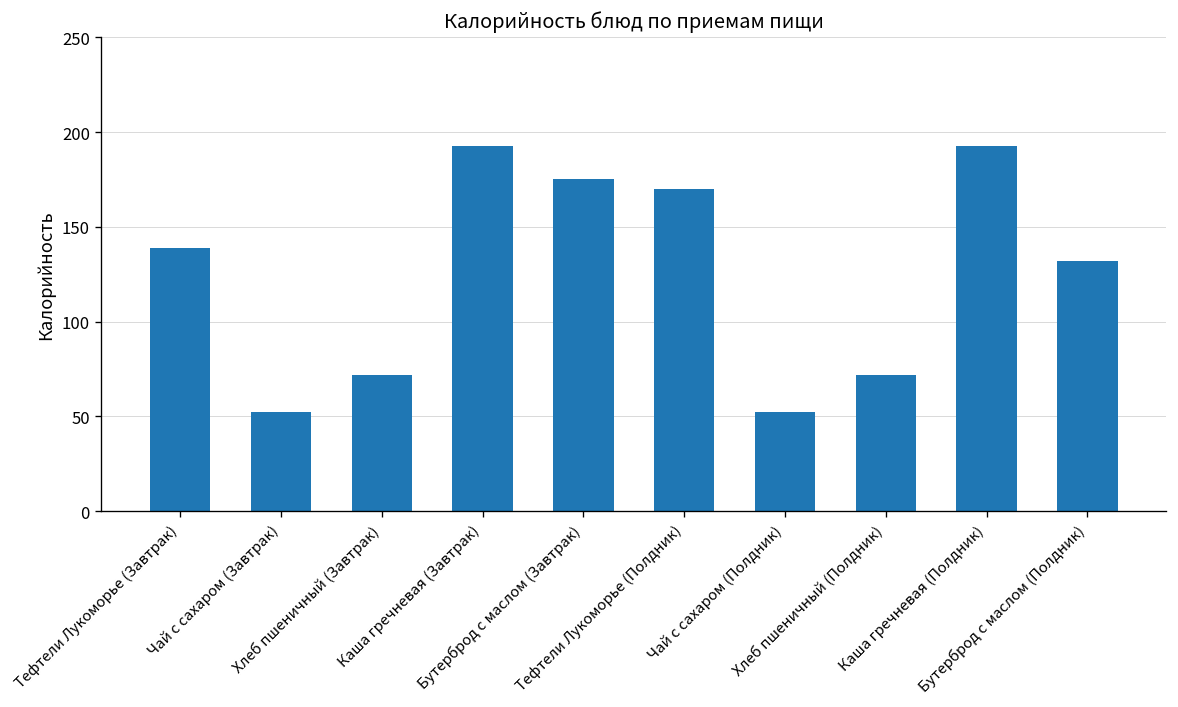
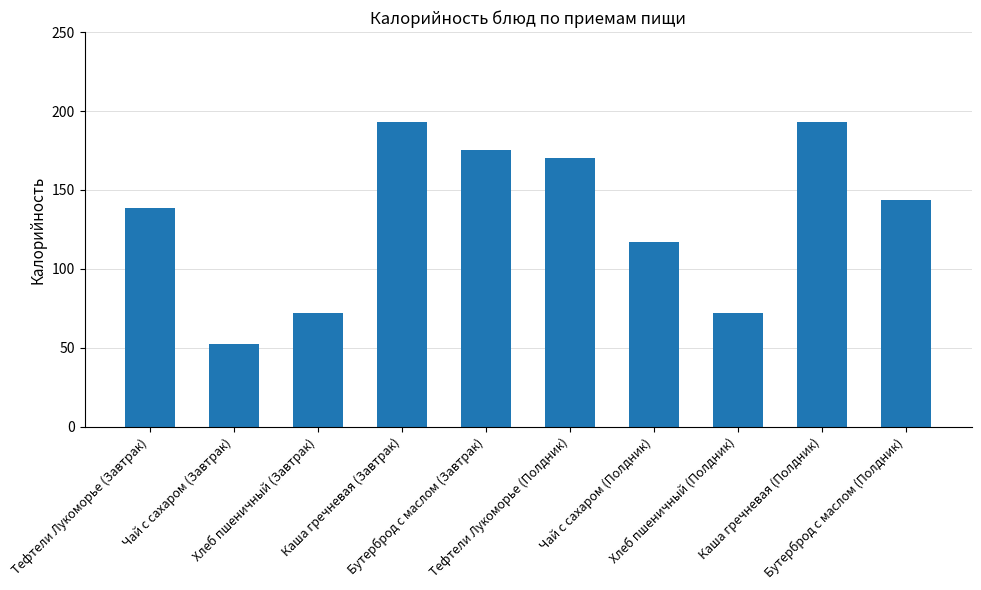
  {
    "Тефтели Лукоморье (Завтрак)": 139,
    "Чай с сахаром (Завтрак)": 52,
    "Хлеб пшеничный (Завтрак)": 72,
    "Каша гречневая (Завтрак)": 193,
    "Бутерброд с маслом (Завтрак)": 176,
    "Тефтели Лукоморье (Полдник)": 170,
-   "Чай с сахаром (Полдник)": 52,
+   "Чай с сахаром (Полдник)": 117,
    "Хлеб пшеничный (Полдник)": 72,
    "Каша гречневая (Полдник)": 193,
-   "Бутерброд с маслом (Полдник)": 132
+   "Бутерброд с маслом (Полдник)": 144
  }
